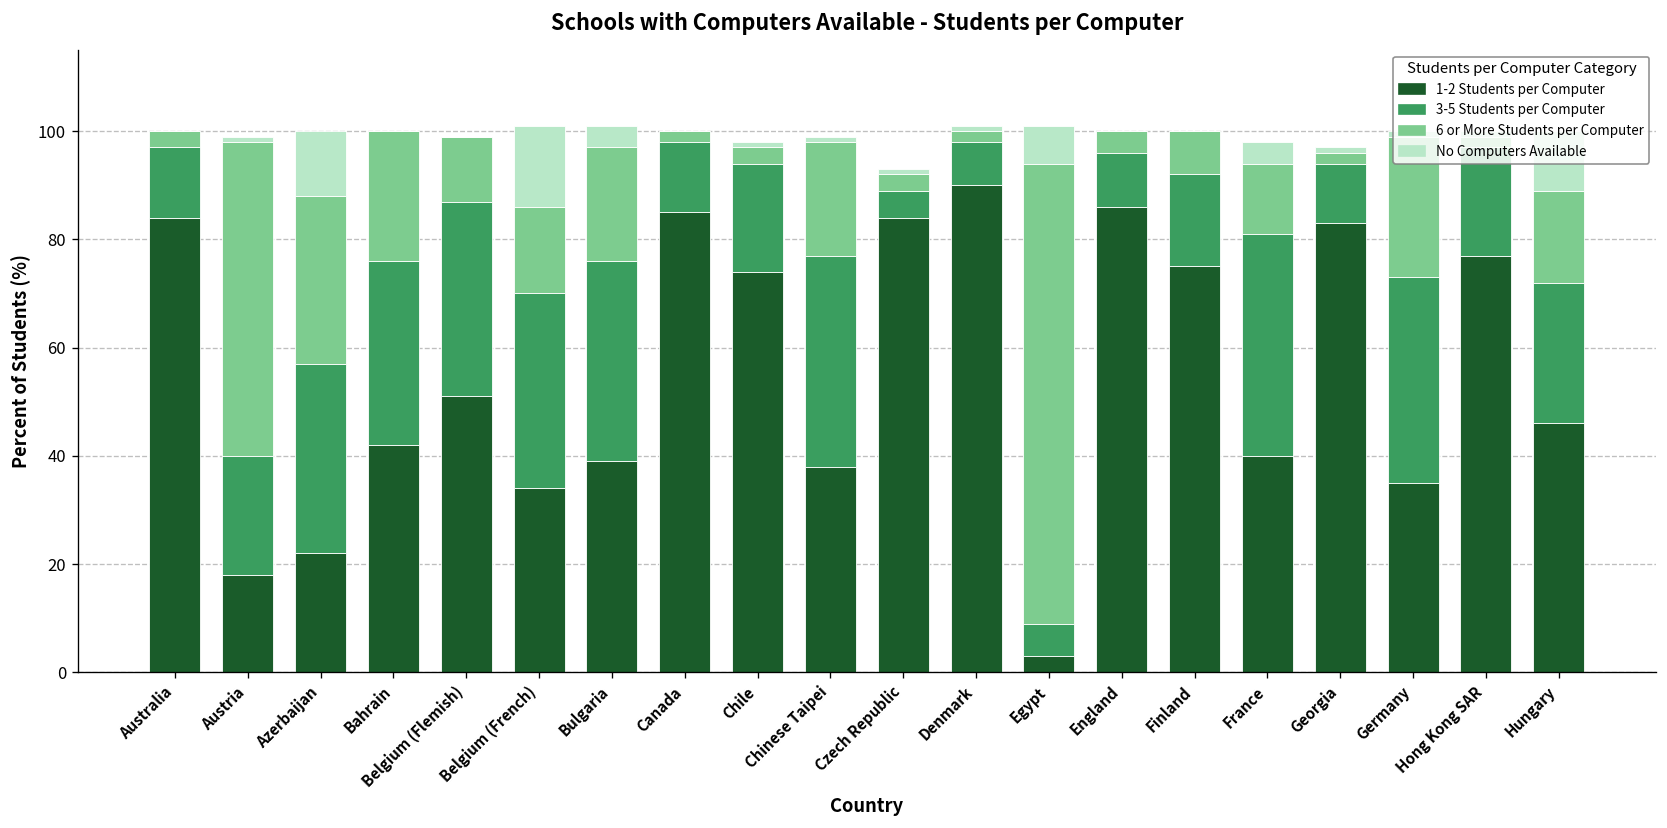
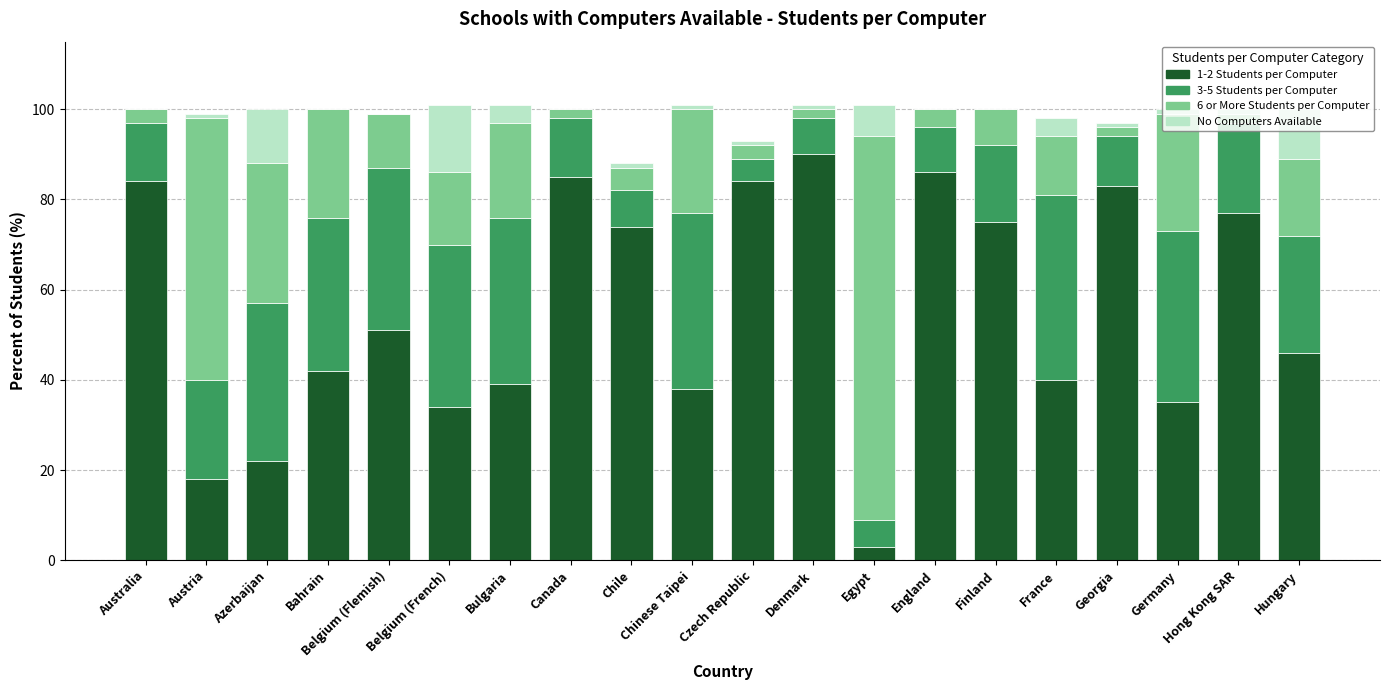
  {
    "1-2 Students per Computer": {
      "Australia": 84,
      "Austria": 18,
      "Azerbaijan": 22,
      "Bahrain": 42,
      "Belgium (Flemish)": 51,
      "Belgium (French)": 34,
      "Bulgaria": 39,
      "Canada": 85,
      "Chile": 74,
      "Chinese Taipei": 38,
      "Czech Republic": 84,
      "Denmark": 90,
      "Egypt": 3,
      "England": 86,
      "Finland": 75,
      "France": 40,
      "Georgia": 83,
      "Germany": 35,
      "Hong Kong SAR": 77,
      "Hungary": 46
    },
    "3-5 Students per Computer": {
      "Australia": 13,
      "Austria": 22,
      "Azerbaijan": 35,
      "Bahrain": 34,
      "Belgium (Flemish)": 36,
      "Belgium (French)": 36,
      "Bulgaria": 37,
      "Canada": 13,
-     "Chile": 20,
+     "Chile": 8,
      "Chinese Taipei": 39,
      "Czech Republic": 5,
      "Denmark": 8,
      "Egypt": 6,
      "England": 10,
      "Finland": 17,
      "France": 41,
      "Georgia": 11,
      "Germany": 38,
      "Hungary": 26
    },
    "6 or More Students per Computer": {
      "Australia": 3,
      "Austria": 58,
      "Azerbaijan": 31,
      "Bahrain": 24,
      "Belgium (Flemish)": 12,
      "Belgium (French)": 16,
      "Bulgaria": 21,
      "Canada": 2,
-     "Chile": 3,
-     "Chinese Taipei": 21,
+     "Chile": 5,
+     "Chinese Taipei": 23,
      "Czech Republic": 3,
      "Denmark": 2,
      "Egypt": 85,
      "England": 4,
      "Finland": 8,
      "France": 13,
      "Georgia": 2,
      "Hungary": 17
    },
    "No Computers Available": {
      "Australia": 0,
      "Austria": 1,
      "Azerbaijan": 12,
      "Bahrain": 0,
      "Belgium (Flemish)": 0,
      "Belgium (French)": 15,
      "Bulgaria": 4,
      "Canada": 0,
      "Chile": 1,
      "Chinese Taipei": 1,
      "Czech Republic": 1,
      "Denmark": 1,
      "Egypt": 7,
      "England": 0,
      "Finland": 0,
      "France": 4,
      "Georgia": 1
    }
  }
